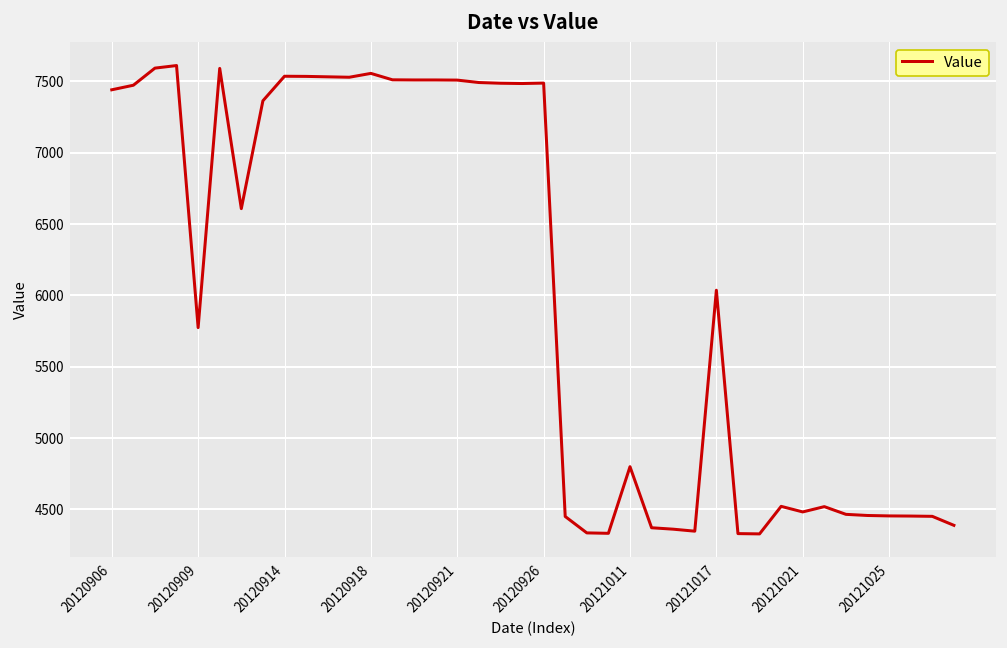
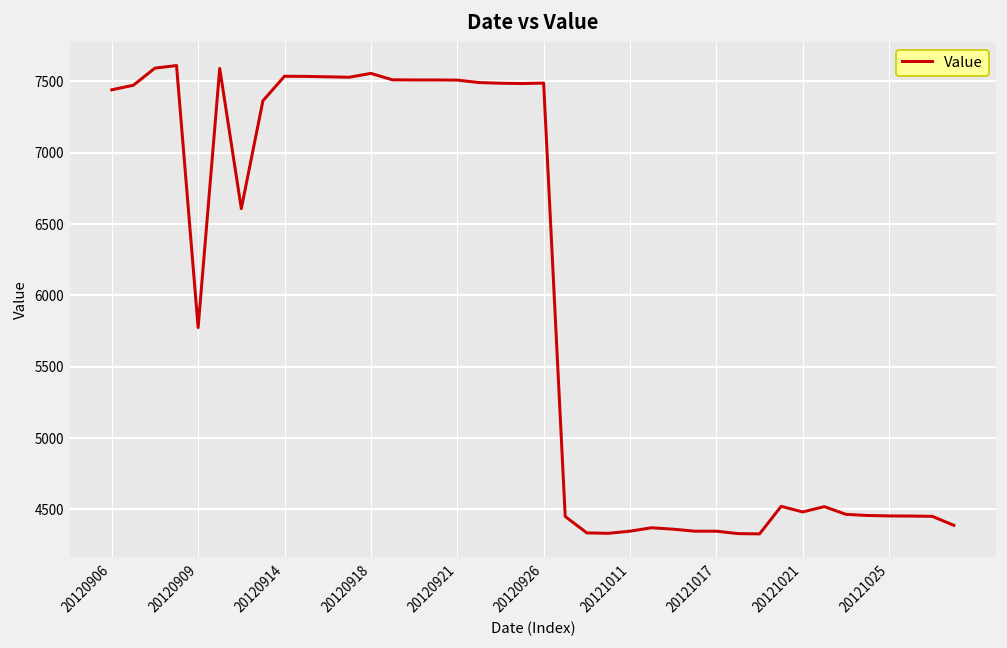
  {
    "20120906": 7440,
    "20120909": 5770,
    "20120918": 7560,
-   "20121011": 4800,
-   "20121017": 6040,
+   "20121011": 4350,
+   "20121017": 4350,
    "20121021": 4480
  }
